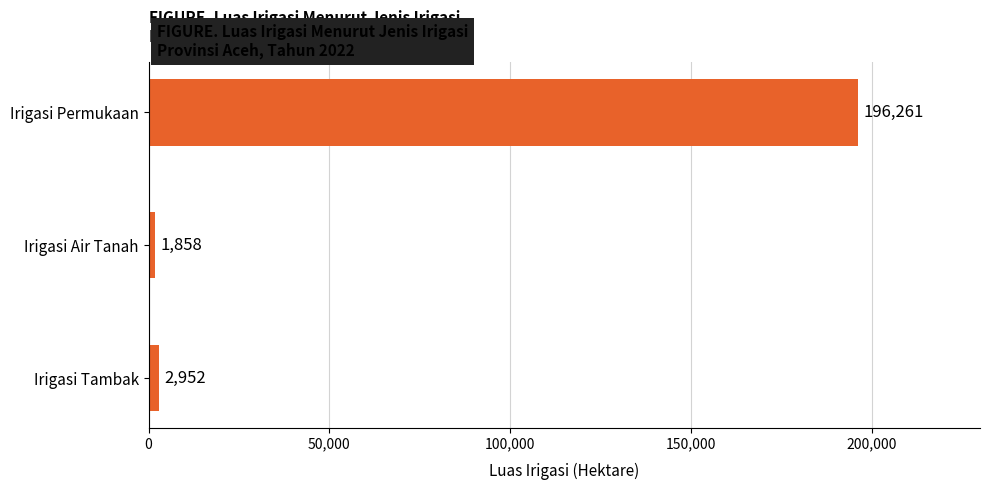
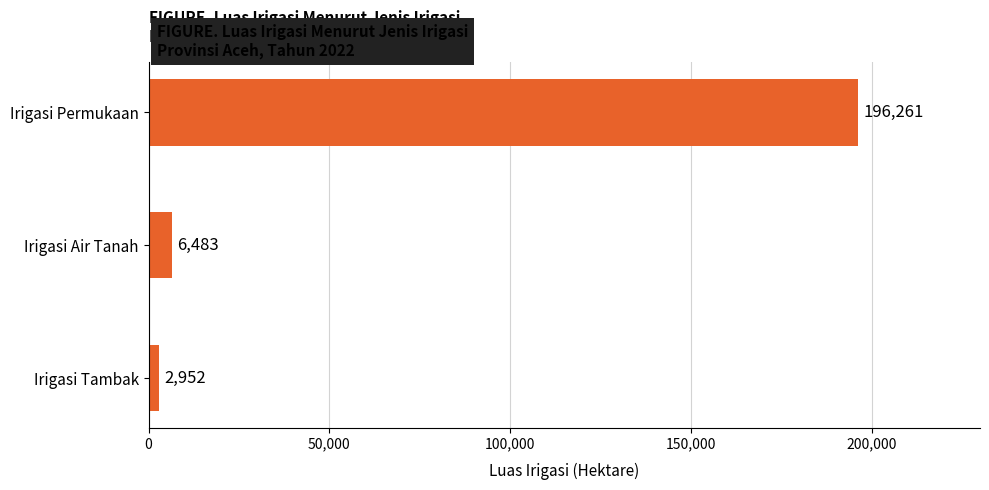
  {
    "Irigasi Permukaan": "196,261",
-   "Irigasi Air Tanah": "1,858",
+   "Irigasi Air Tanah": "6,483",
    "Irigasi Tambak": "2,952"
  }
